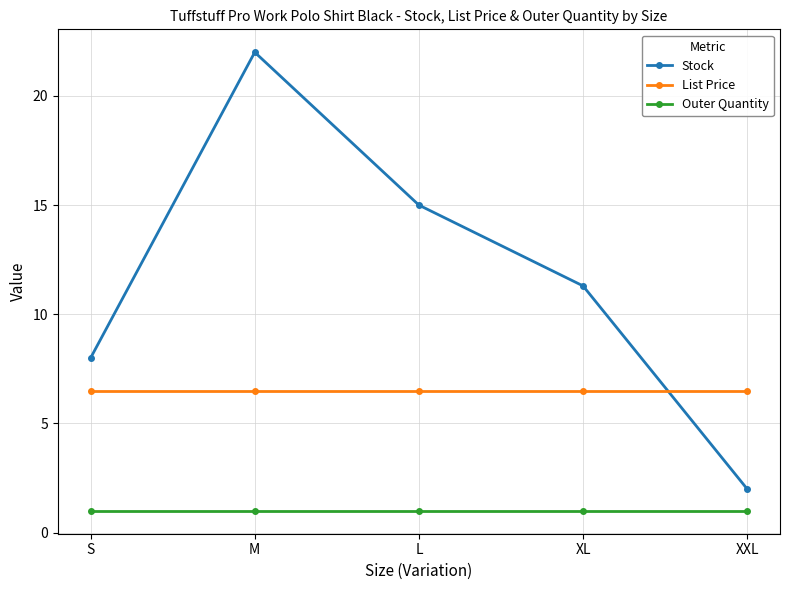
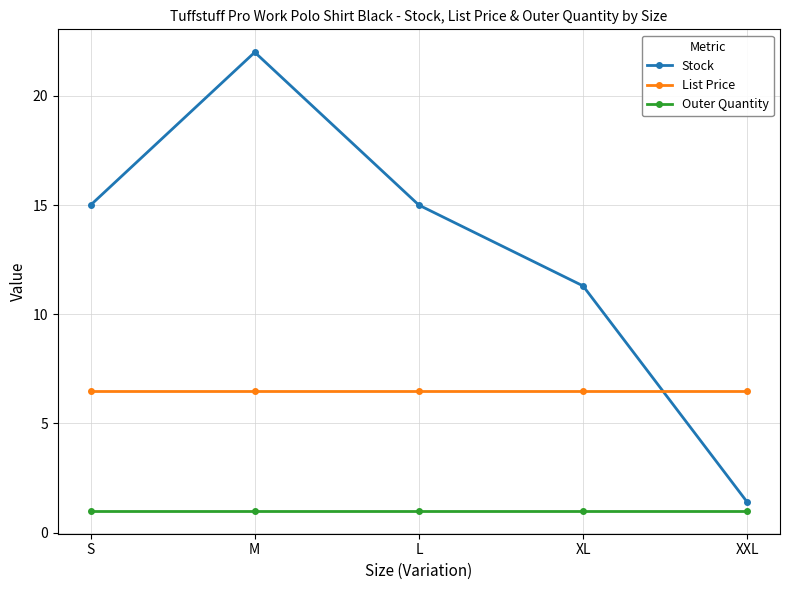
  {
    "Stock": {
-     "S": 8,
+     "S": 15,
      "M": 22.0,
      "L": 15.0,
      "XL": 11.3,
-     "XXL": 2.0
+     "XXL": 1.4
    },
    "List Price": {
      "S": 6.5,
      "M": 6.5,
      "L": 6.5,
      "XL": 6.5,
      "XXL": 6.5
    },
    "Outer Quantity": {
      "S": 1.0,
      "M": 1.0,
      "L": 1.0,
      "XL": 1.0,
      "XXL": 1.0
    }
  }
